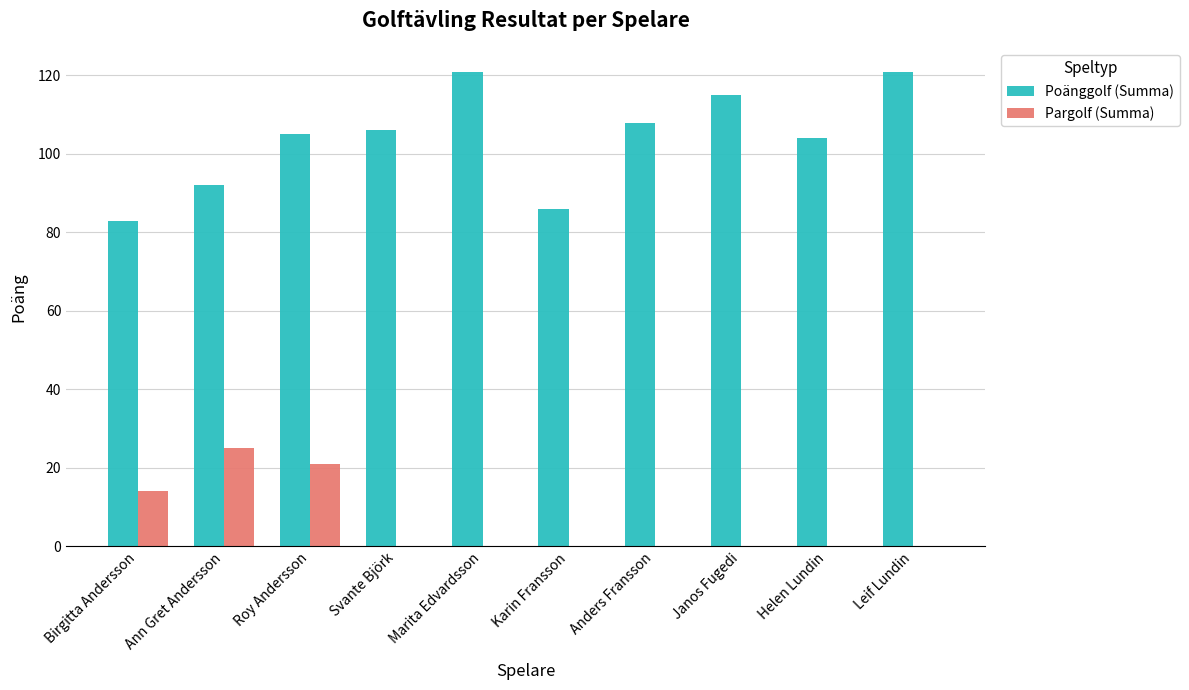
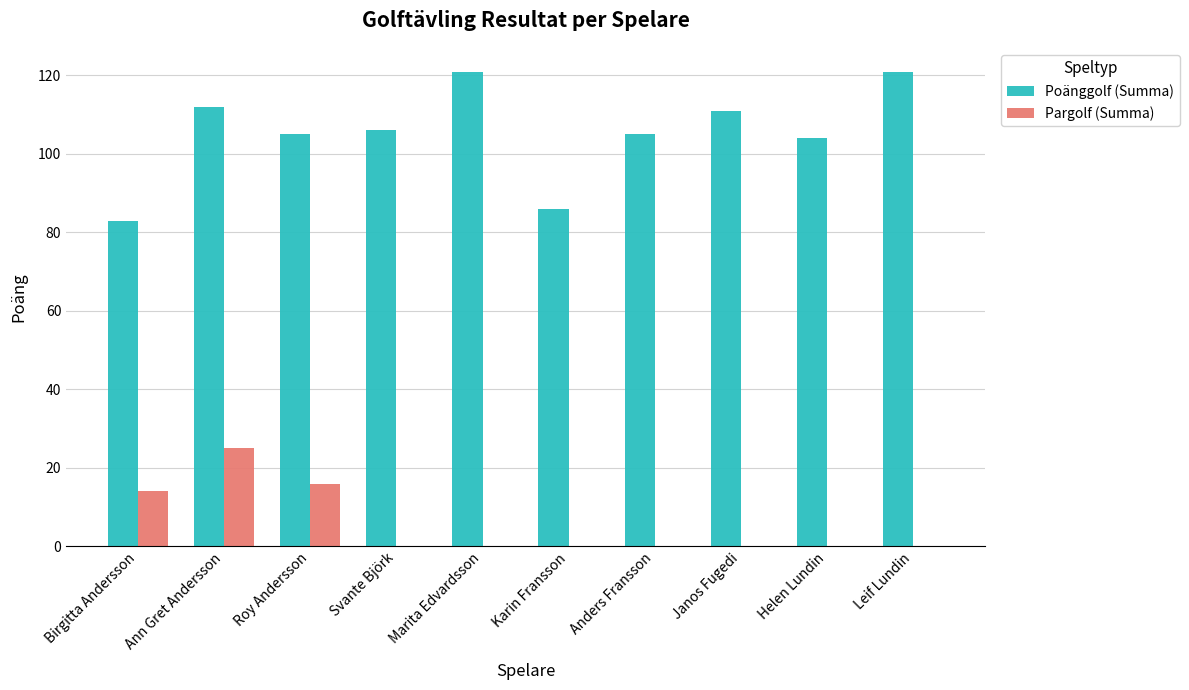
  {
    "Poänggolf (Summa)": {
      "Birgitta Andersson": 83,
-     "Ann Gret Andersson": 92,
+     "Ann Gret Andersson": 112,
      "Roy Andersson": 105,
      "Svante Björk": 106,
      "Marita Edvardsson": 121,
      "Karin Fransson": 86,
-     "Anders Fransson": 108,
-     "Janos Fugedi": 115,
+     "Anders Fransson": 105,
+     "Janos Fugedi": 111,
      "Helen Lundin": 104,
      "Leif Lundin": 121
    },
    "Pargolf (Summa)": {
      "Birgitta Andersson": 14,
      "Ann Gret Andersson": 25,
-     "Roy Andersson": 21,
+     "Roy Andersson": 16,
      "Svante Björk": 0,
      "Marita Edvardsson": 0,
      "Karin Fransson": 0,
      "Anders Fransson": 0,
      "Janos Fugedi": 0,
      "Helen Lundin": 0,
      "Leif Lundin": 0
    }
  }
